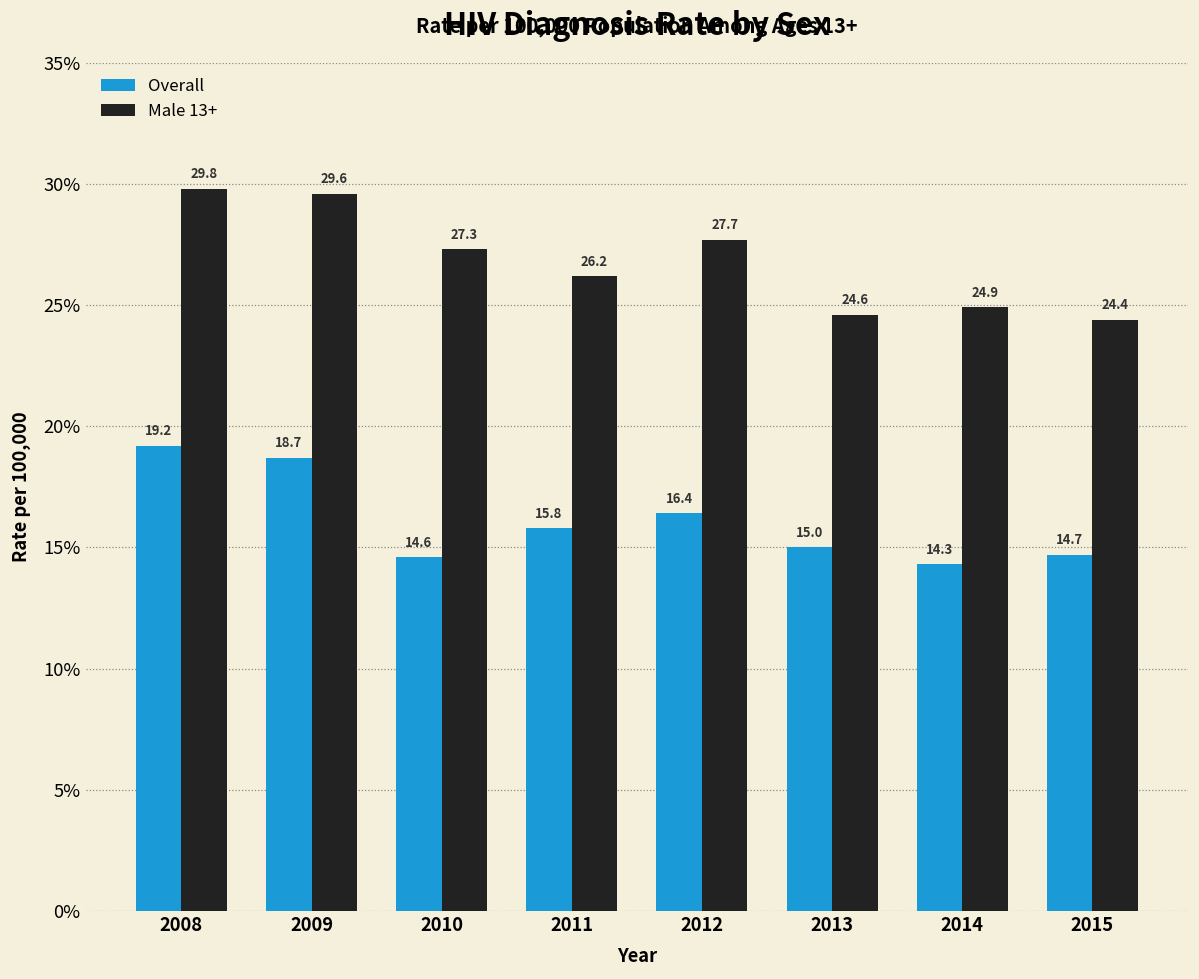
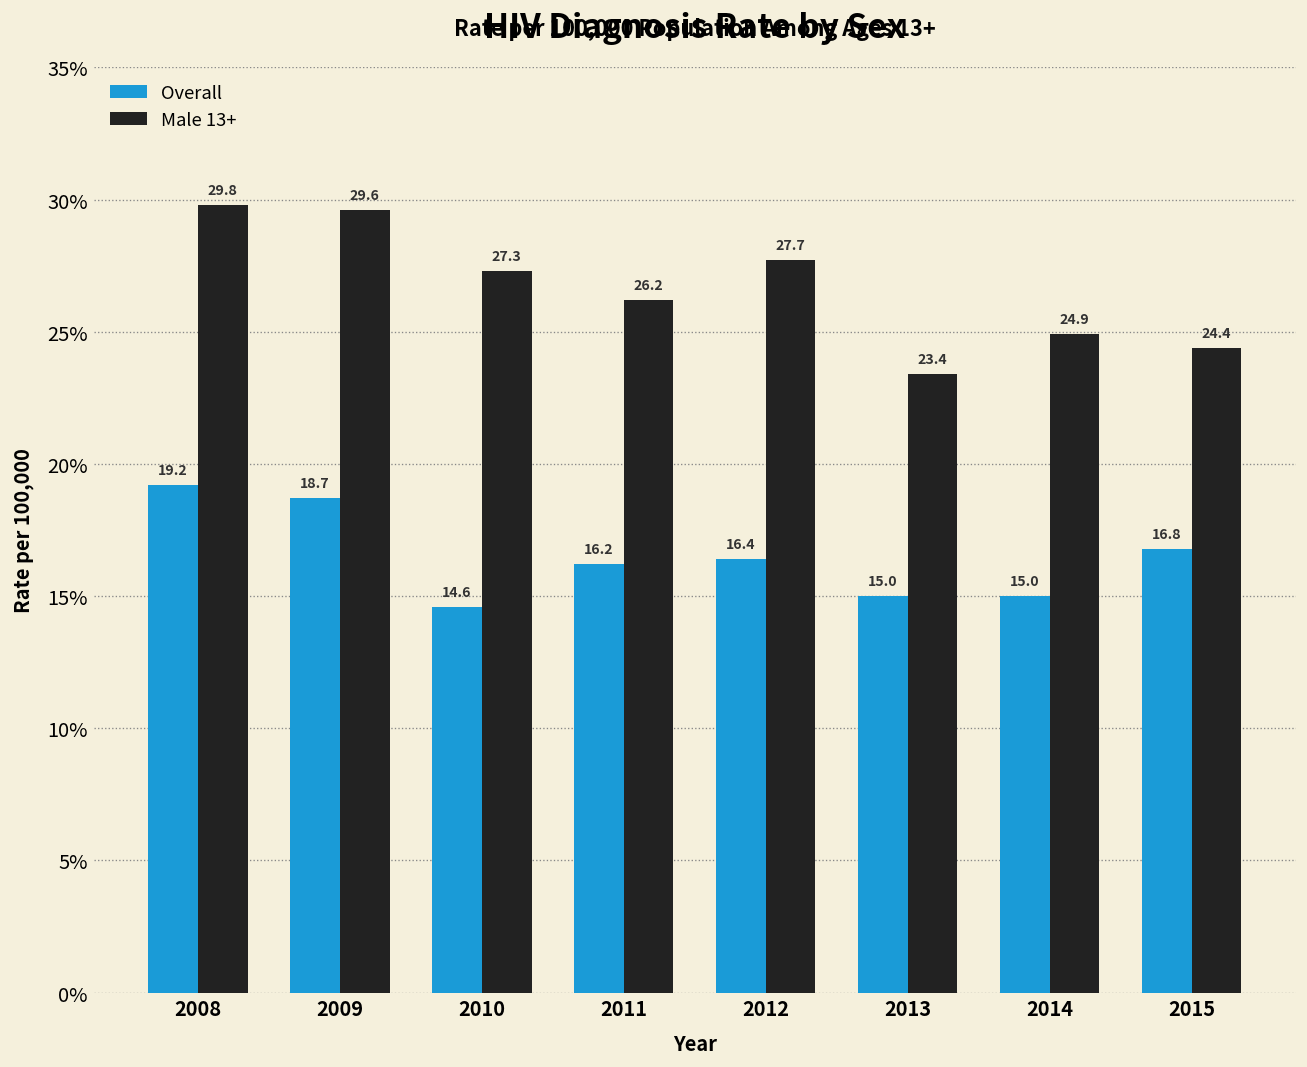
  {
    "Overall": {
      "2008": 19.2,
      "2009": 18.7,
      "2010": 14.6,
-     "2011": 15.8,
+     "2011": 16.2,
      "2012": 16.4,
      "2013": 15.0,
-     "2014": 14.3,
-     "2015": 14.7
+     "2014": 15.0,
+     "2015": 16.8
    },
    "Male 13+": {
      "2008": 29.8,
      "2009": 29.6,
      "2010": 27.3,
      "2011": 26.2,
      "2012": 27.7,
-     "2013": 24.6,
+     "2013": 23.4,
      "2014": 24.9,
      "2015": 24.4
    }
  }
